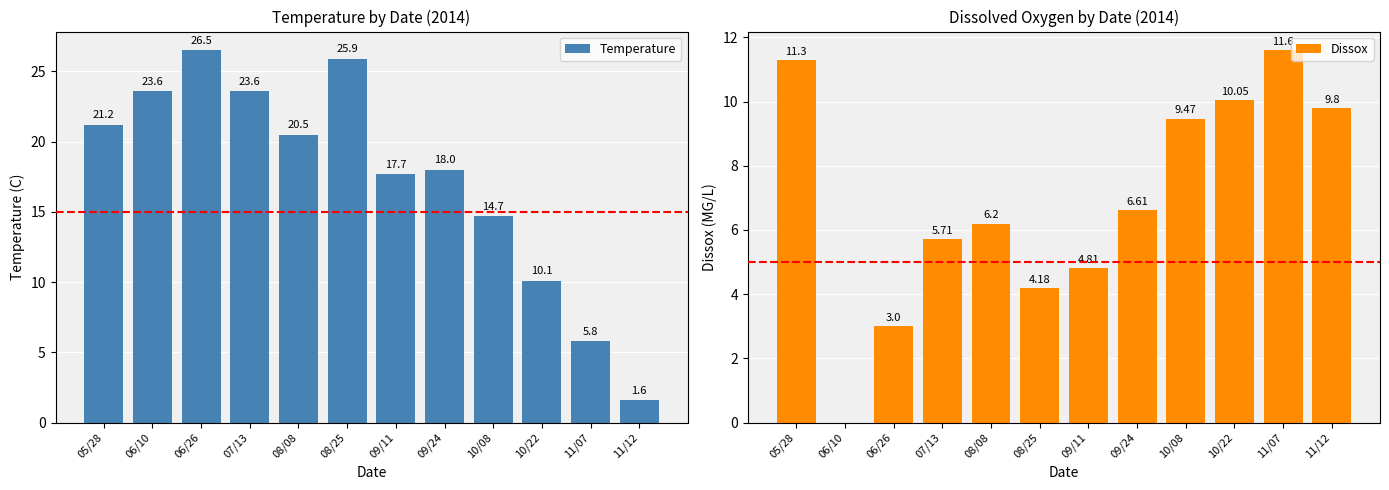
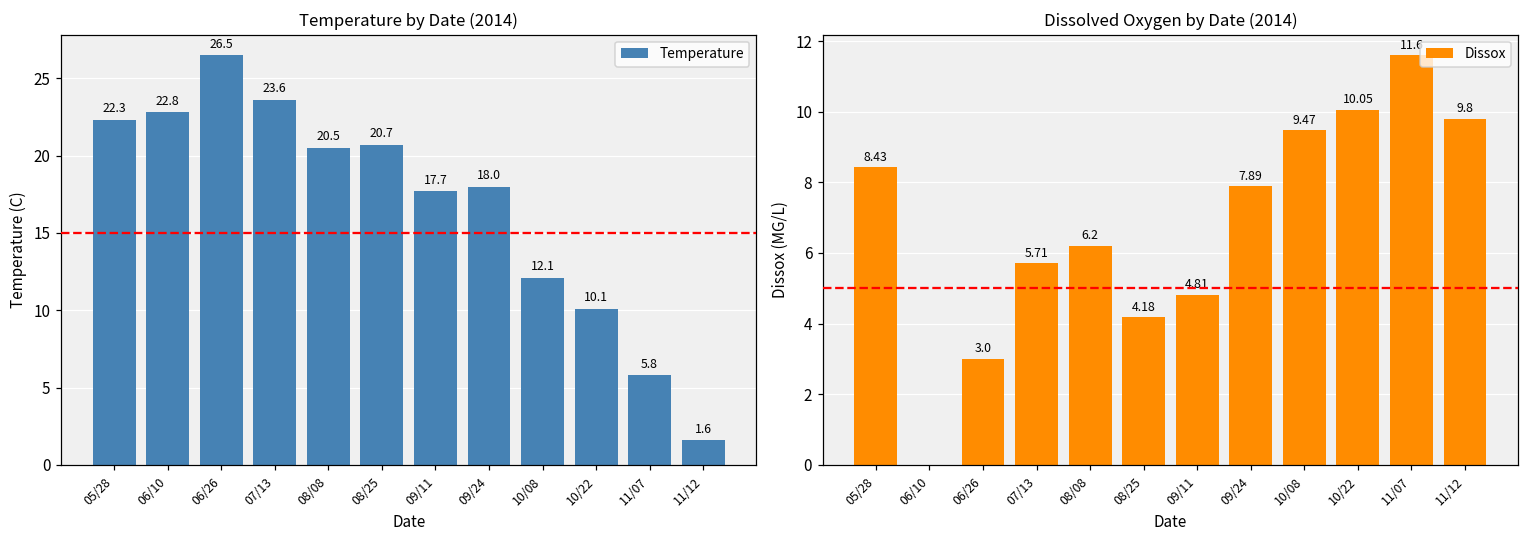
  {
    "Temperature by Date (2014)": {
-     "05/28": 21.2,
-     "06/10": 23.6,
+     "05/28": 22.3,
+     "06/10": 22.8,
      "06/26": 26.5,
      "07/13": 23.6,
      "08/08": 20.5,
-     "08/25": 25.9,
+     "08/25": 20.7,
      "09/11": 17.7,
      "09/24": 18.0,
-     "10/08": 14.7,
+     "10/08": 12.1,
      "10/22": 10.1,
      "11/07": 5.8,
      "11/12": 1.6
    },
    "Dissolved Oxygen by Date (2014)": {
-     "05/28": 11.3,
+     "05/28": 8.43,
      "06/26": 3.0,
      "07/13": 5.71,
      "08/08": 6.2,
      "08/25": 4.18,
      "09/11": 4.81,
-     "09/24": 6.61,
+     "09/24": 7.89,
      "10/08": 9.47,
      "10/22": 10.05,
      "11/12": 9.8
    }
  }
